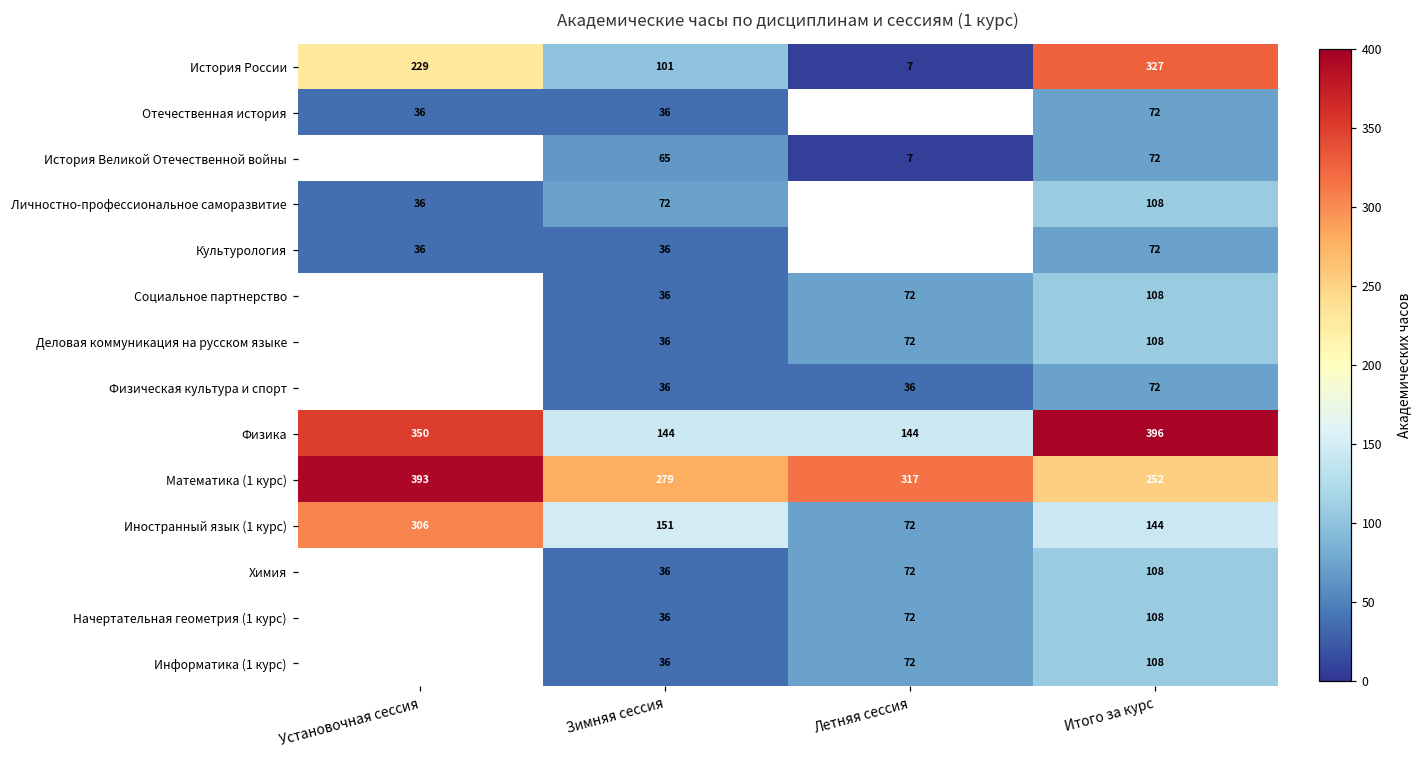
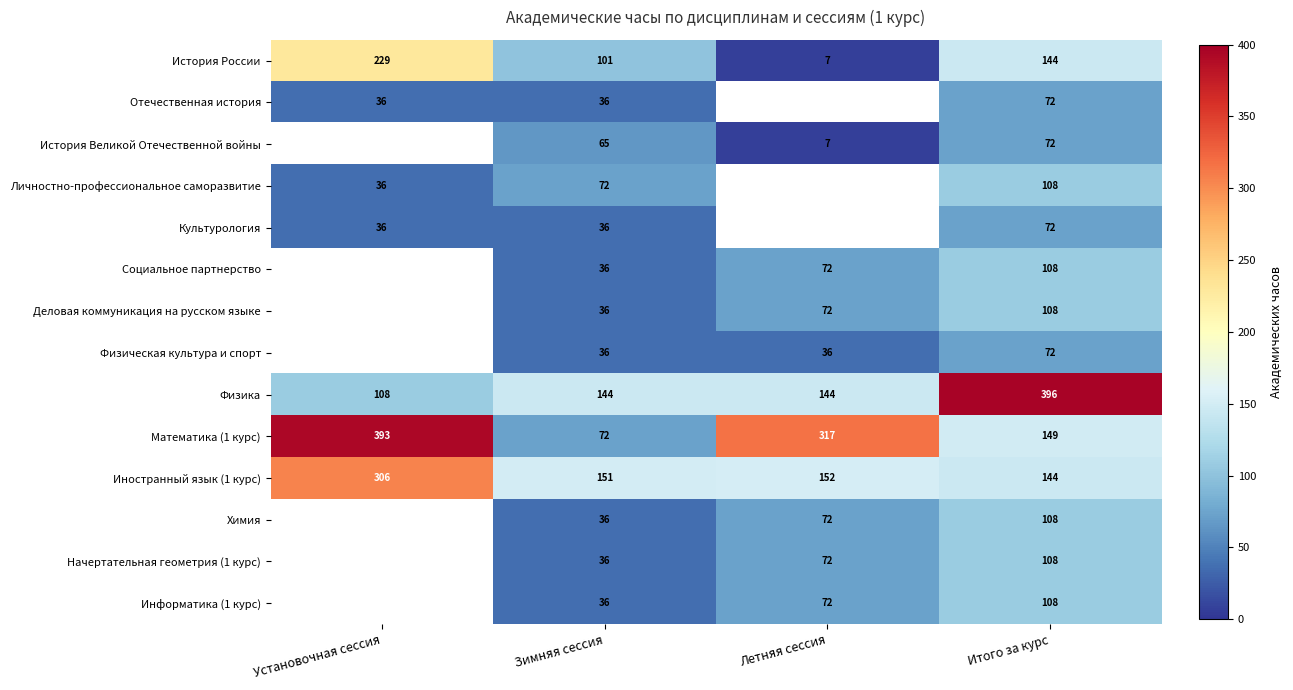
  {
    "История России": {
      "Установочная сессия": 229,
      "Зимняя сессия": 101,
      "Летняя сессия": 7,
-     "Итого за курс": 327
+     "Итого за курс": 144
    },
    "Отечественная история": {
      "Установочная сессия": 36,
      "Зимняя сессия": 36,
      "Итого за курс": 72
    },
    "История Великой Отечественной войны": {
      "Зимняя сессия": 65,
      "Летняя сессия": 7,
      "Итого за курс": 72
    },
    "Личностно-профессиональное саморазвитие": {
      "Установочная сессия": 36,
      "Зимняя сессия": 72,
      "Итого за курс": 108
    },
    "Культурология": {
      "Установочная сессия": 36,
      "Зимняя сессия": 36,
      "Итого за курс": 72
    },
    "Социальное партнерство": {
      "Зимняя сессия": 36,
      "Летняя сессия": 72,
      "Итого за курс": 108
    },
    "Деловая коммуникация на русском языке": {
      "Зимняя сессия": 36,
      "Летняя сессия": 72,
      "Итого за курс": 108
    },
    "Физическая культура и спорт": {
      "Зимняя сессия": 36,
      "Летняя сессия": 36,
      "Итого за курс": 72
    },
    "Физика": {
-     "Установочная сессия": 350,
+     "Установочная сессия": 108,
      "Зимняя сессия": 144,
      "Летняя сессия": 144,
      "Итого за курс": 396
    },
    "Математика (1 курс)": {
      "Установочная сессия": 393,
-     "Зимняя сессия": 279,
+     "Зимняя сессия": 72,
      "Летняя сессия": 317,
-     "Итого за курс": 252
+     "Итого за курс": 149
    },
    "Иностранный язык (1 курс)": {
      "Установочная сессия": 306,
      "Зимняя сессия": 151,
-     "Летняя сессия": 72,
+     "Летняя сессия": 152,
      "Итого за курс": 144
    },
    "Химия": {
      "Зимняя сессия": 36,
      "Летняя сессия": 72,
      "Итого за курс": 108
    },
    "Начертательная геометрия (1 курс)": {
      "Зимняя сессия": 36,
      "Летняя сессия": 72,
      "Итого за курс": 108
    },
    "Информатика (1 курс)": {
      "Зимняя сессия": 36,
      "Летняя сессия": 72,
      "Итого за курс": 108
    }
  }
